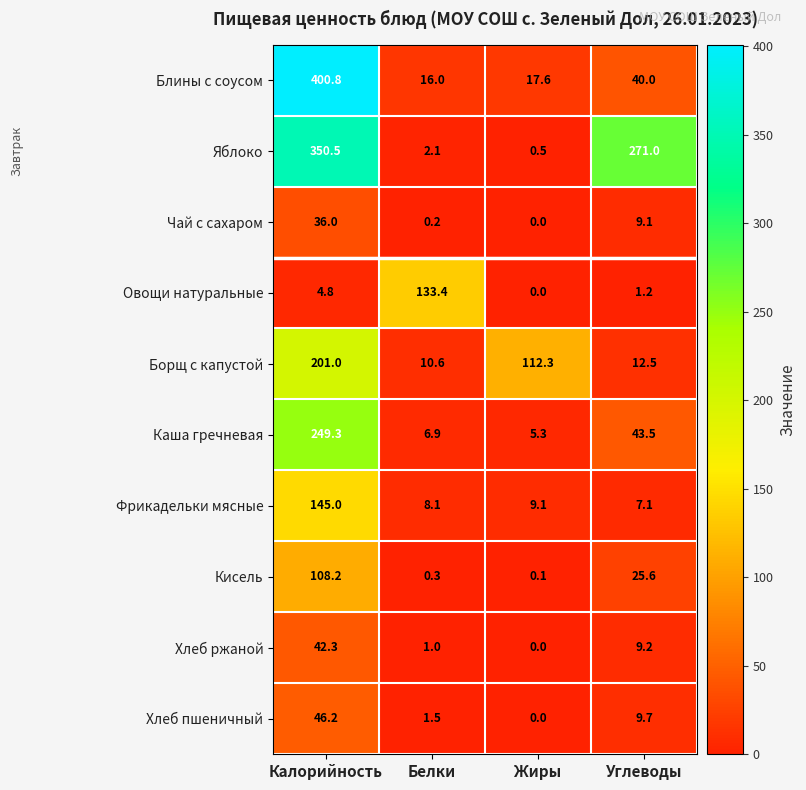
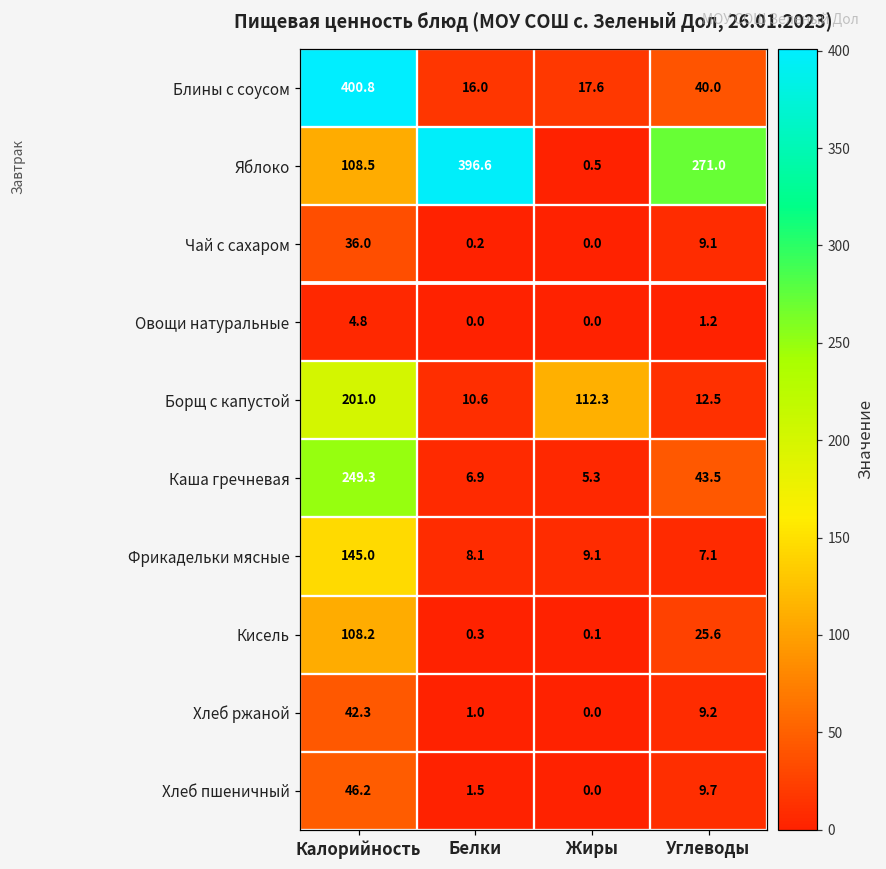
  {
    "Блины с соусом": {
      "Калорийность": 400.8,
      "Белки": 16.0,
      "Жиры": 17.6,
      "Углеводы": 40.0
    },
    "Яблоко": {
-     "Калорийность": 350.5,
-     "Белки": 2.1,
+     "Калорийность": 108.5,
+     "Белки": 396.6,
      "Жиры": 0.5,
      "Углеводы": 271.0
    },
    "Чай с сахаром": {
      "Калорийность": 36.0,
      "Белки": 0.2,
      "Жиры": 0.0,
      "Углеводы": 9.1
    },
    "Овощи натуральные": {
      "Калорийность": 4.8,
-     "Белки": 133.4,
+     "Белки": 0.0,
      "Жиры": 0.0,
      "Углеводы": 1.2
    },
    "Борщ с капустой": {
      "Калорийность": 201.0,
      "Белки": 10.6,
      "Жиры": 112.3,
      "Углеводы": 12.5
    },
    "Каша гречневая": {
      "Калорийность": 249.3,
      "Белки": 6.9,
      "Жиры": 5.3,
      "Углеводы": 43.5
    },
    "Фрикадельки мясные": {
      "Калорийность": 145.0,
      "Белки": 8.1,
      "Жиры": 9.1,
      "Углеводы": 7.1
    },
    "Кисель": {
      "Калорийность": 108.2,
      "Белки": 0.3,
      "Жиры": 0.1,
      "Углеводы": 25.6
    },
    "Хлеб ржаной": {
      "Калорийность": 42.3,
      "Белки": 1.0,
      "Жиры": 0.0,
      "Углеводы": 9.2
    },
    "Хлеб пшеничный": {
      "Калорийность": 46.2,
      "Белки": 1.5,
      "Жиры": 0.0,
      "Углеводы": 9.7
    }
  }
